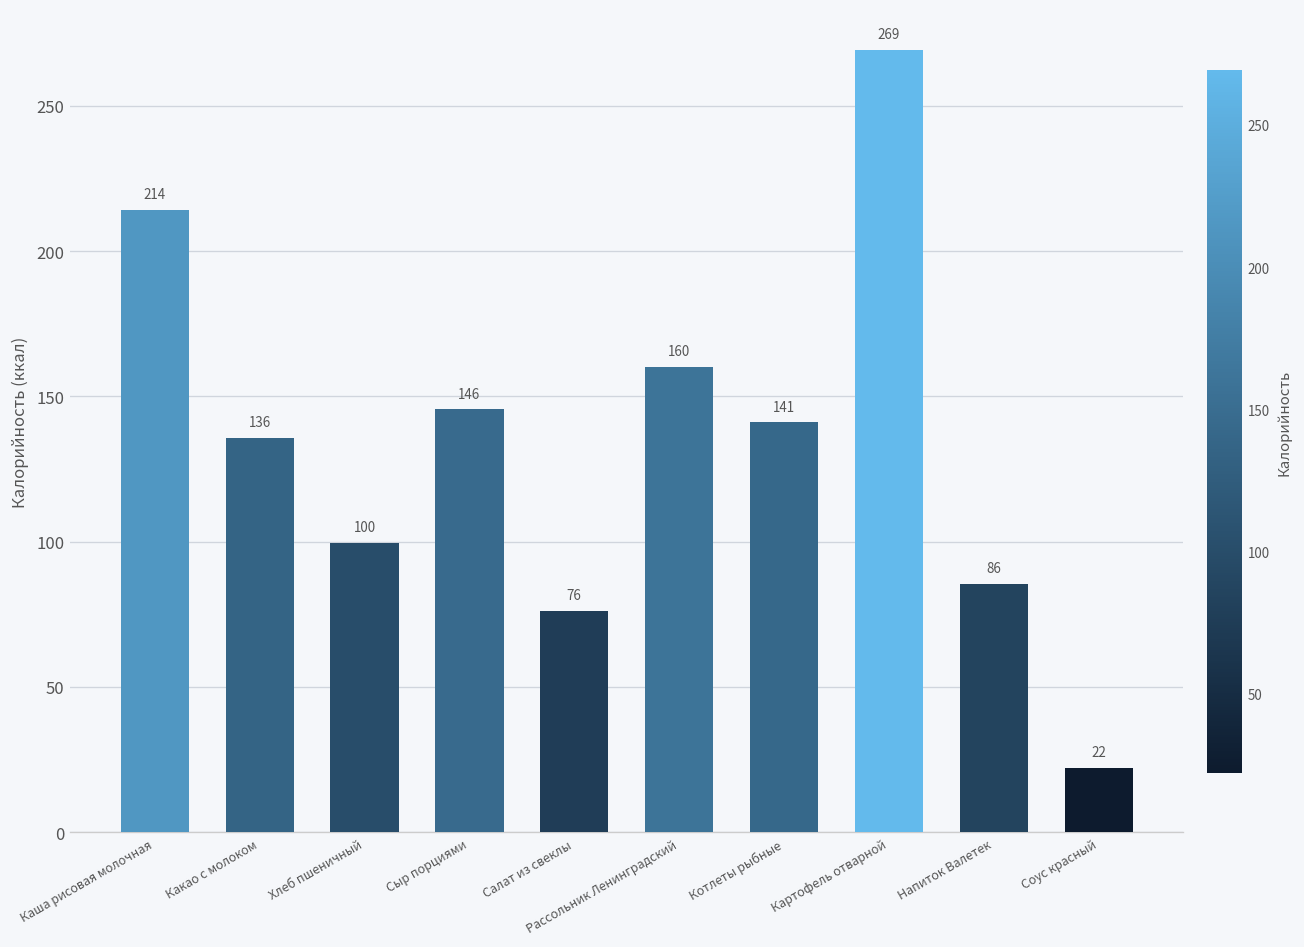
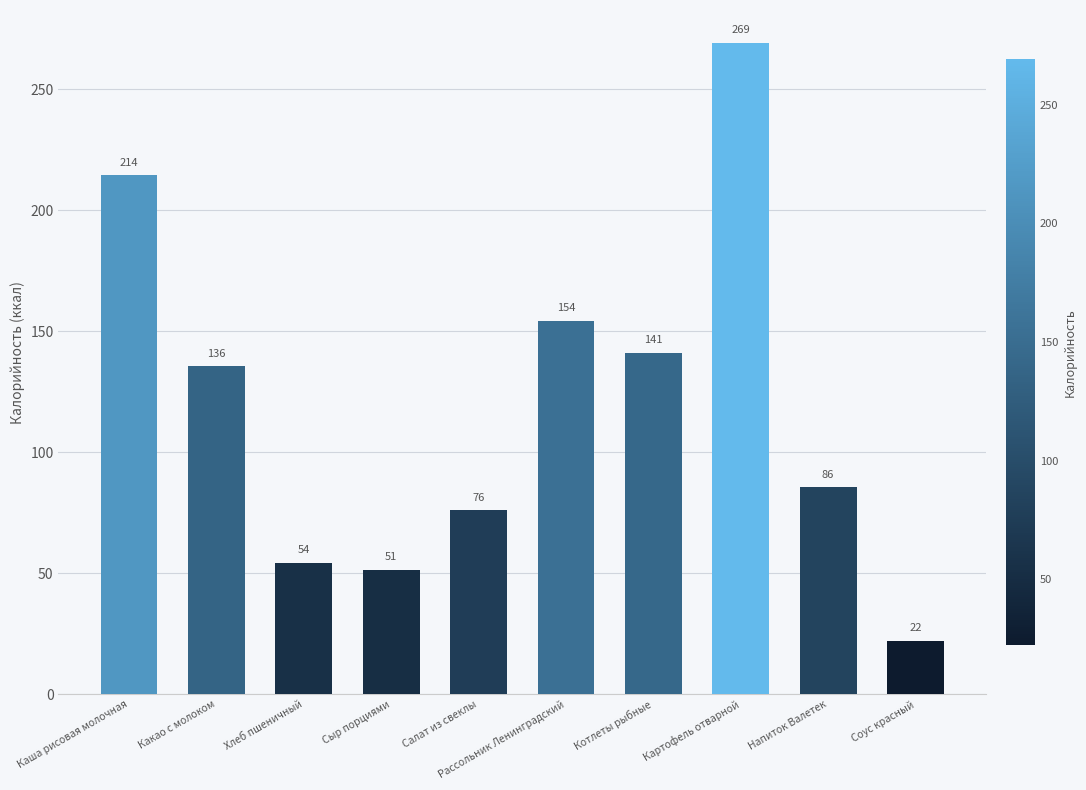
  {
    "Каша рисовая молочная": 214,
    "Какао с молоком": 136,
-   "Хлеб пшеничный": 100,
-   "Сыр порциями": 146,
+   "Хлеб пшеничный": 54,
+   "Сыр порциями": 51,
    "Салат из свеклы": 76,
-   "Рассольник Ленинградский": 160,
+   "Рассольник Ленинградский": 154,
    "Котлеты рыбные": 141,
    "Картофель отварной": 269,
    "Напиток Валетек": 86,
    "Соус красный": 22
  }
